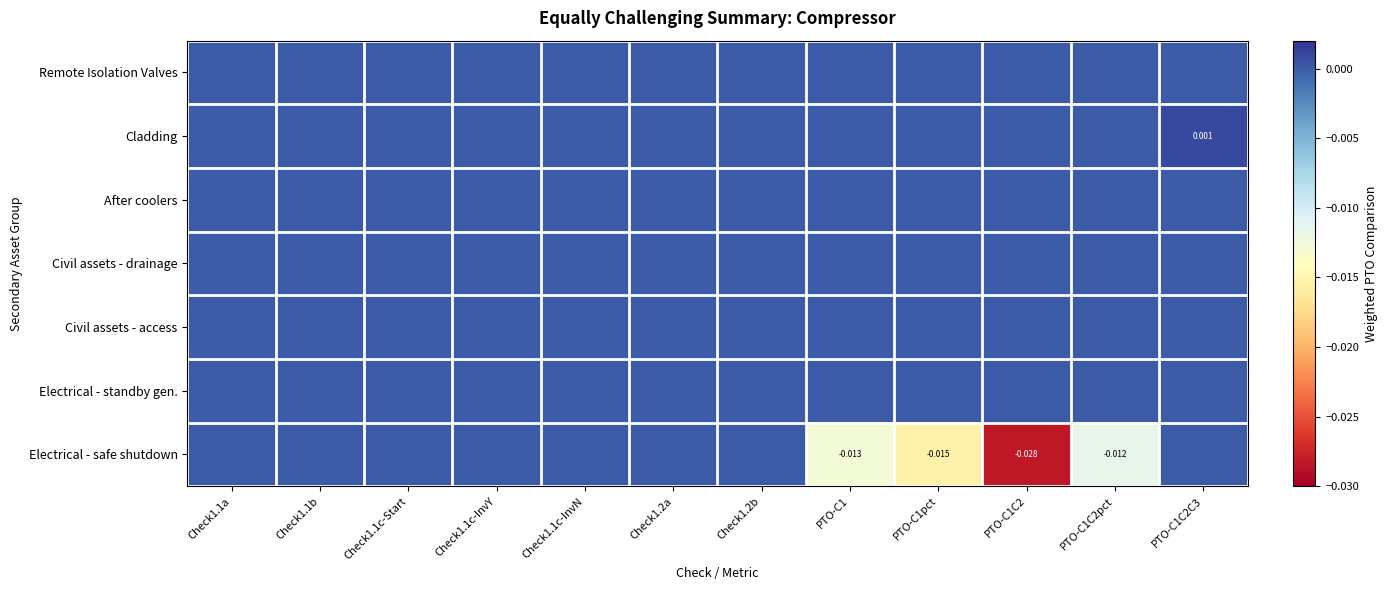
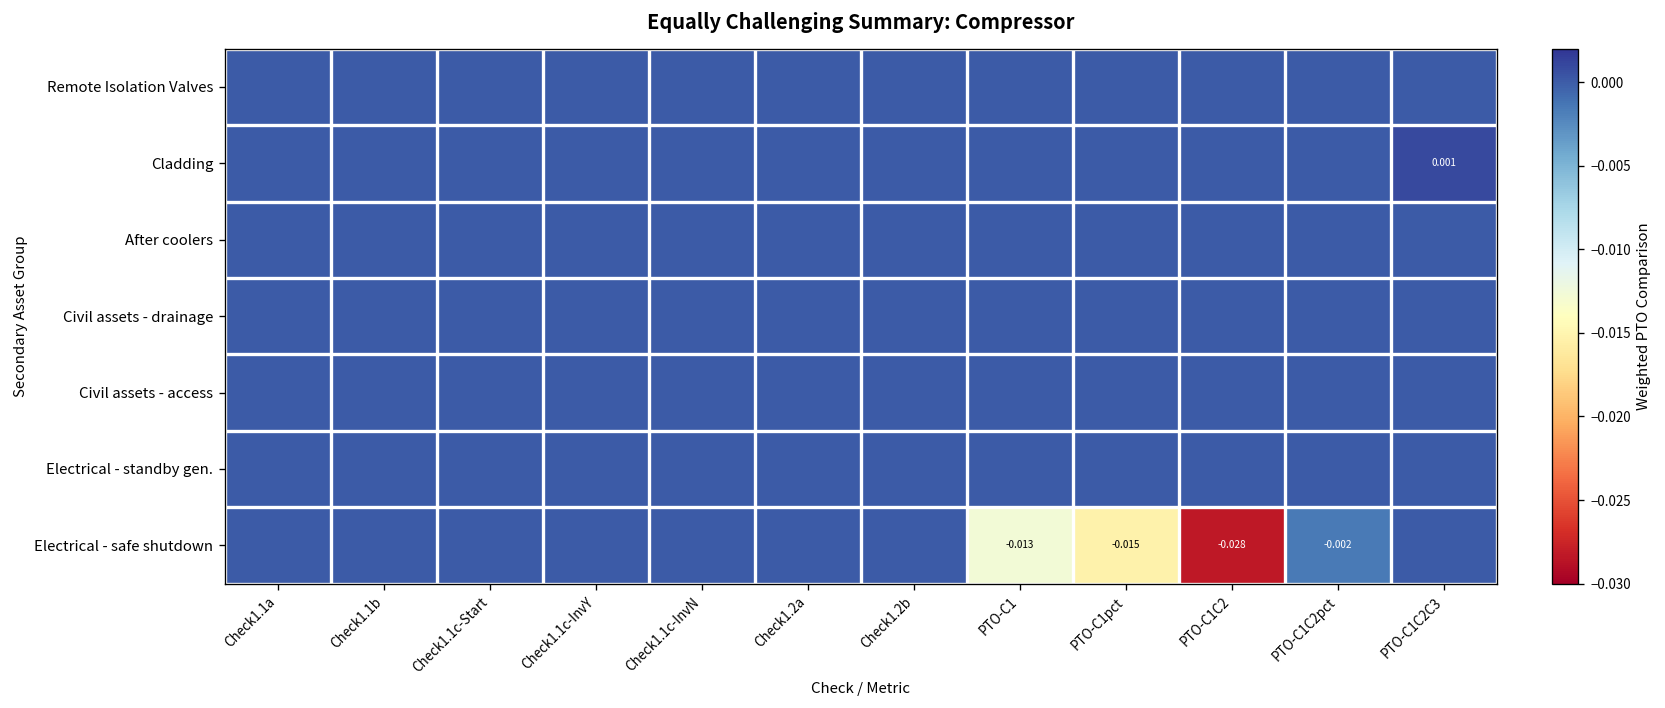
  {
    "Cladding": {
      "PTO-C1C2C3": 0.001
    },
    "Electrical - safe shutdown": {
      "PTO-C1": -0.013,
      "PTO-C1pct": -0.015,
      "PTO-C1C2": -0.028,
-     "PTO-C1C2pct": -0.012
+     "PTO-C1C2pct": -0.002
    }
  }
